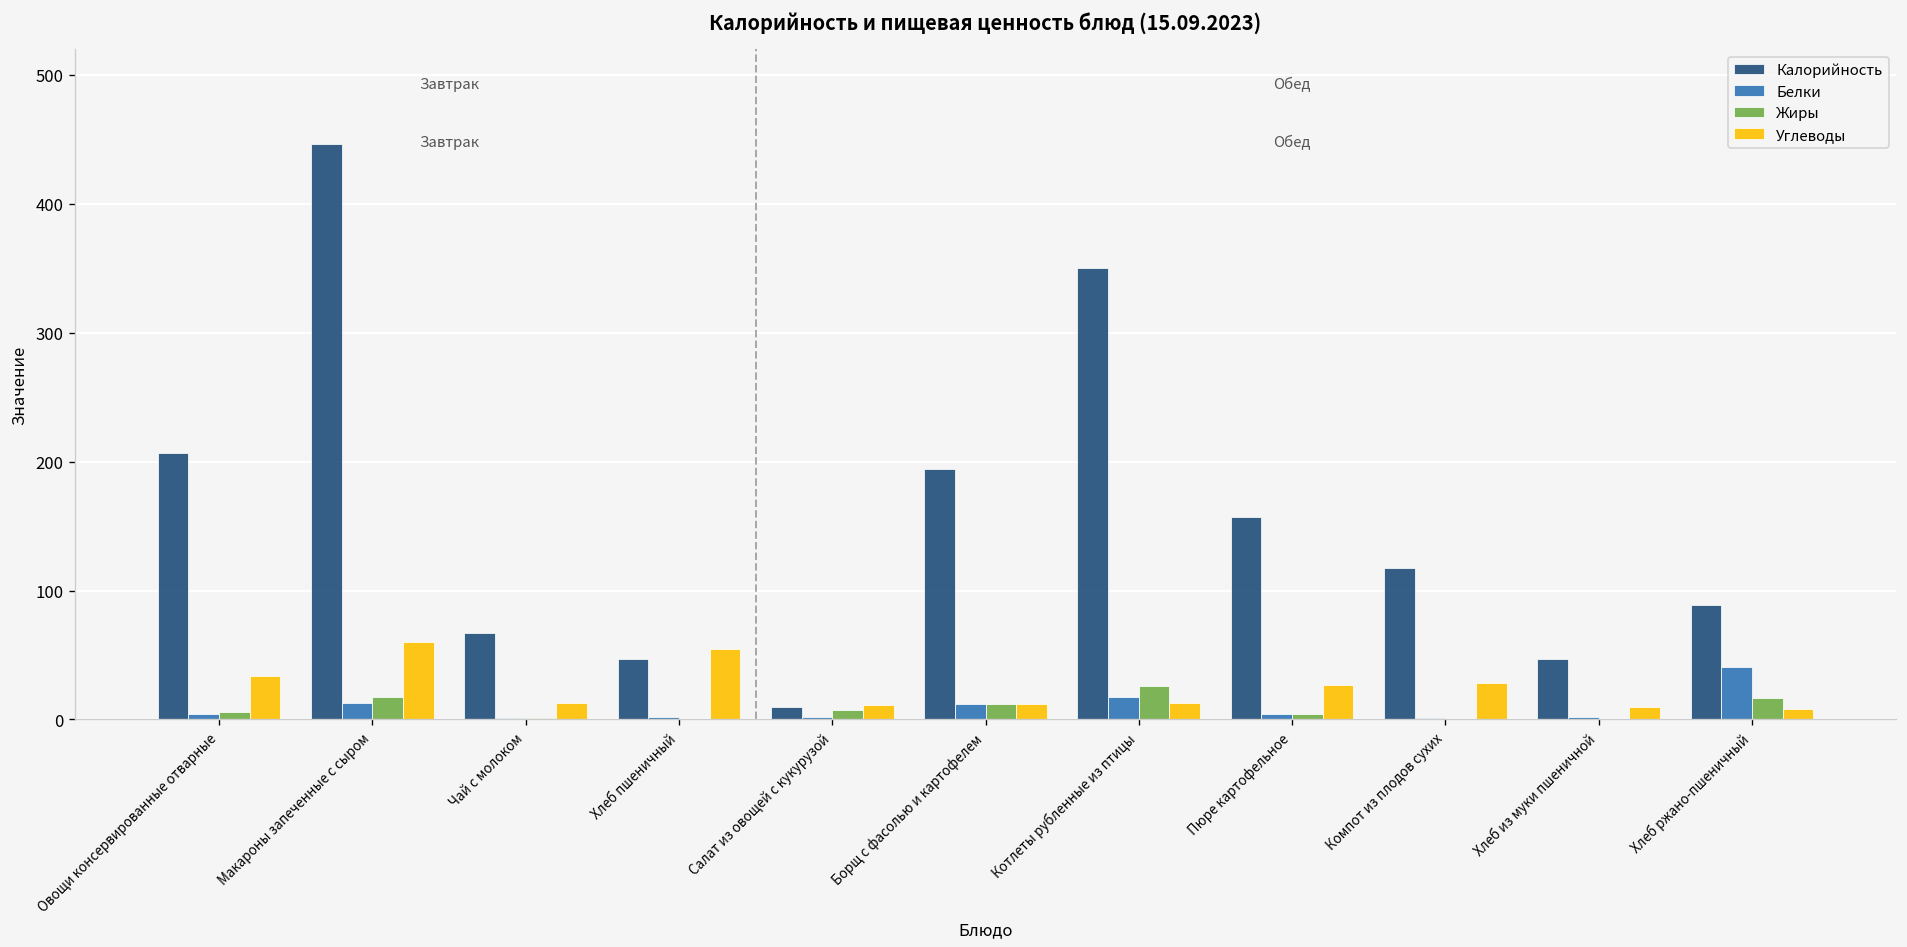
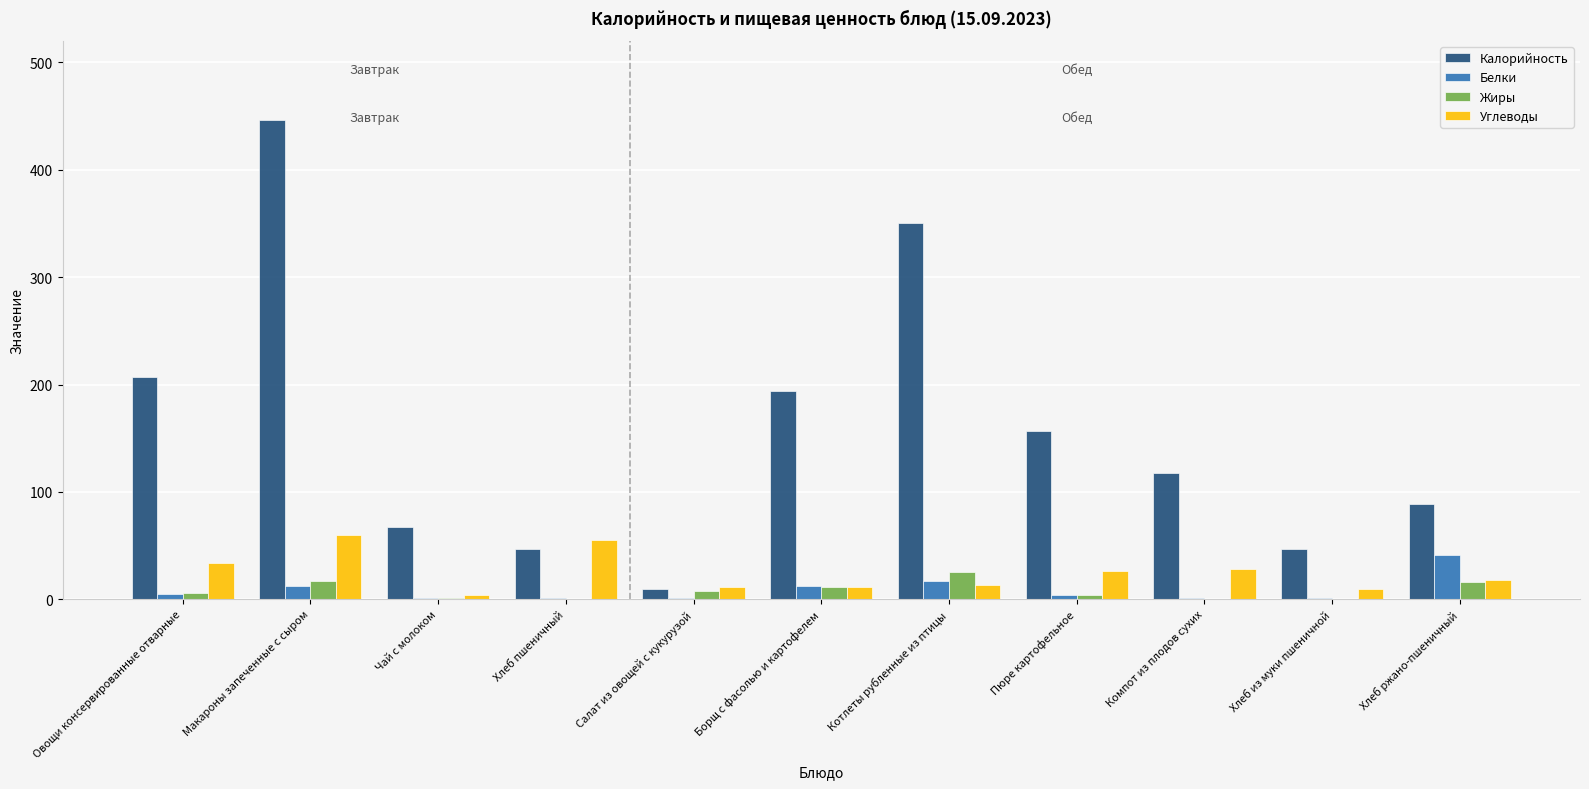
  {
    "Калорийность": {
      "Овощи консервированные отварные": 207,
      "Макароны запеченные с сыром": 446,
      "Чай с молоком": 67,
      "Хлеб пшеничный": 47,
      "Салат из овощей с кукурузой": 10,
      "Борщ с фасолью и картофелем": 194,
      "Котлеты рубленные из птицы": 350,
      "Пюре картофельное": 157,
      "Компот из плодов сухих": 117,
      "Хлеб из муки пшеничной": 47,
      "Хлеб ржано-пшеничный": 88
    },
    "Белки": {
      "Овощи консервированные отварные": 5,
      "Макароны запеченные с сыром": 13,
      "Борщ с фасолью и картофелем": 12,
      "Котлеты рубленные из птицы": 17,
      "Пюре картофельное": 4,
      "Хлеб ржано-пшеничный": 41
    },
    "Жиры": {
      "Овощи консервированные отварные": 6,
      "Макароны запеченные с сыром": 17,
      "Салат из овощей с кукурузой": 7,
      "Борщ с фасолью и картофелем": 12,
      "Котлеты рубленные из птицы": 26,
      "Пюре картофельное": 4,
      "Хлеб ржано-пшеничный": 16
    },
    "Углеводы": {
      "Овощи консервированные отварные": 34,
      "Макароны запеченные с сыром": 60,
-     "Чай с молоком": 12,
+     "Чай с молоком": 4,
      "Хлеб пшеничный": 55,
      "Салат из овощей с кукурузой": 11,
      "Борщ с фасолью и картофелем": 12,
      "Котлеты рубленные из птицы": 13,
      "Пюре картофельное": 26,
      "Компот из плодов сухих": 28,
      "Хлеб из муки пшеничной": 10,
-     "Хлеб ржано-пшеничный": 8
+     "Хлеб ржано-пшеничный": 18
    }
  }
